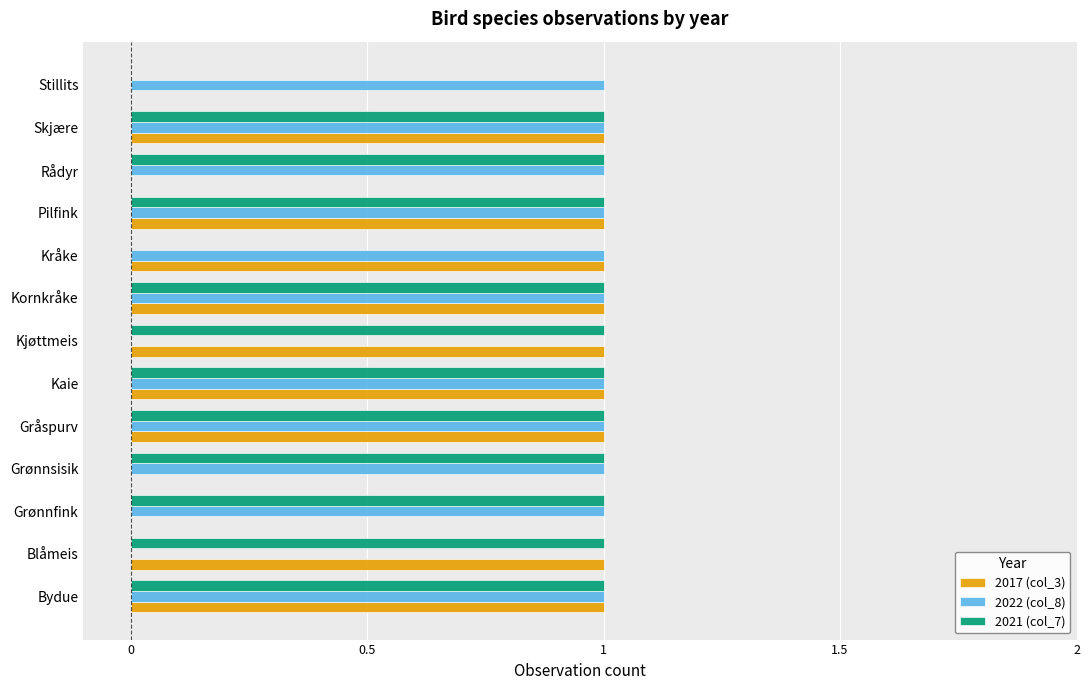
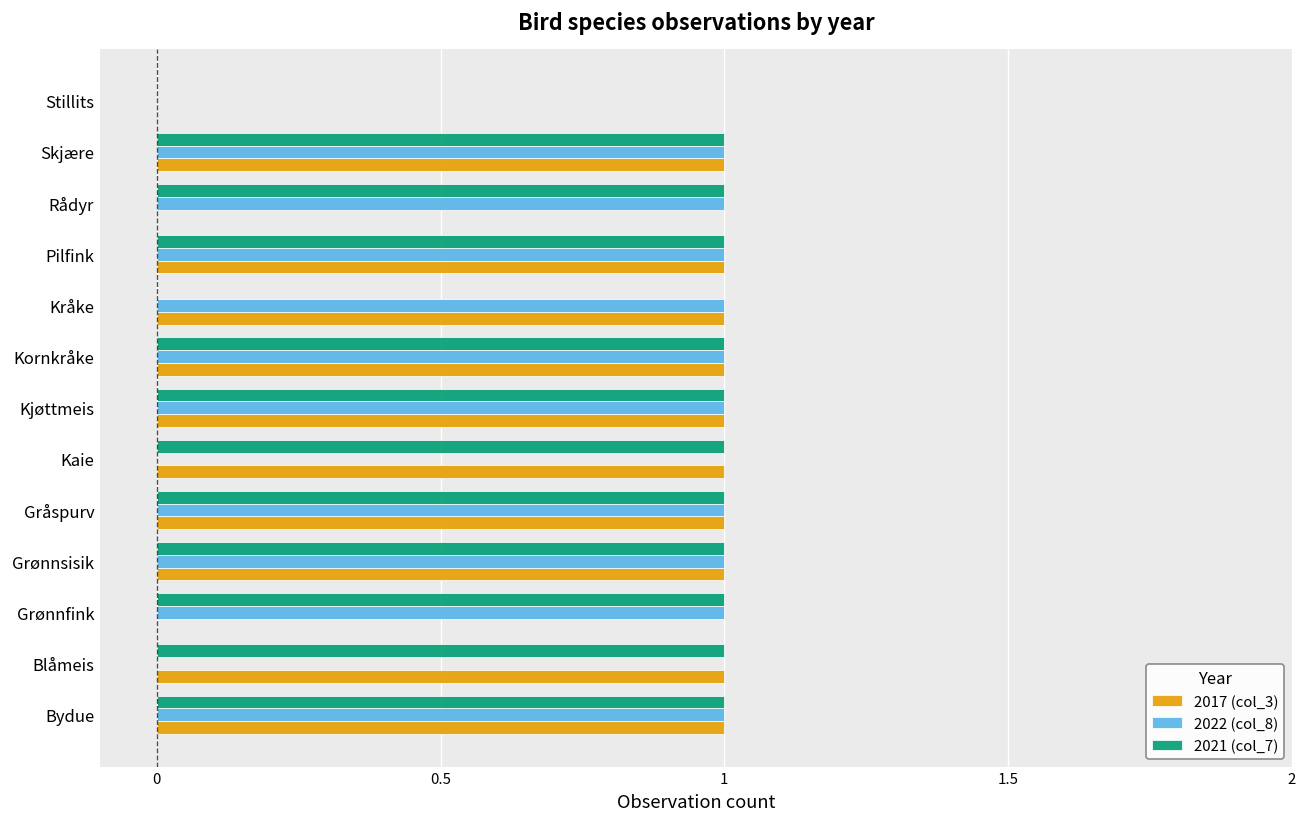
  {
    "2017 (col_3)": {
      "Stillits": 0,
      "Skjære": 1,
      "Rådyr": 0,
      "Pilfink": 1,
      "Kråke": 1,
      "Kornkråke": 1,
      "Kjøttmeis": 1,
      "Kaie": 1,
      "Gråspurv": 1,
-     "Grønnsisik": 0,
+     "Grønnsisik": 1,
      "Grønnfink": 0,
      "Blåmeis": 1,
      "Bydue": 1
    },
    "2022 (col_8)": {
-     "Stillits": 1,
+     "Stillits": 0,
      "Skjære": 1,
      "Rådyr": 1,
      "Pilfink": 1,
      "Kråke": 1,
      "Kornkråke": 1,
-     "Kjøttmeis": 0,
-     "Kaie": 1,
+     "Kjøttmeis": 1,
+     "Kaie": 0,
      "Gråspurv": 1,
      "Grønnsisik": 1,
      "Grønnfink": 1,
      "Blåmeis": 0,
      "Bydue": 1
    },
    "2021 (col_7)": {
      "Stillits": 0,
      "Skjære": 1,
      "Rådyr": 1,
      "Pilfink": 1,
      "Kråke": 0,
      "Kornkråke": 1,
      "Kjøttmeis": 1,
      "Kaie": 1,
      "Gråspurv": 1,
      "Grønnsisik": 1,
      "Grønnfink": 1,
      "Blåmeis": 1,
      "Bydue": 1
    }
  }
